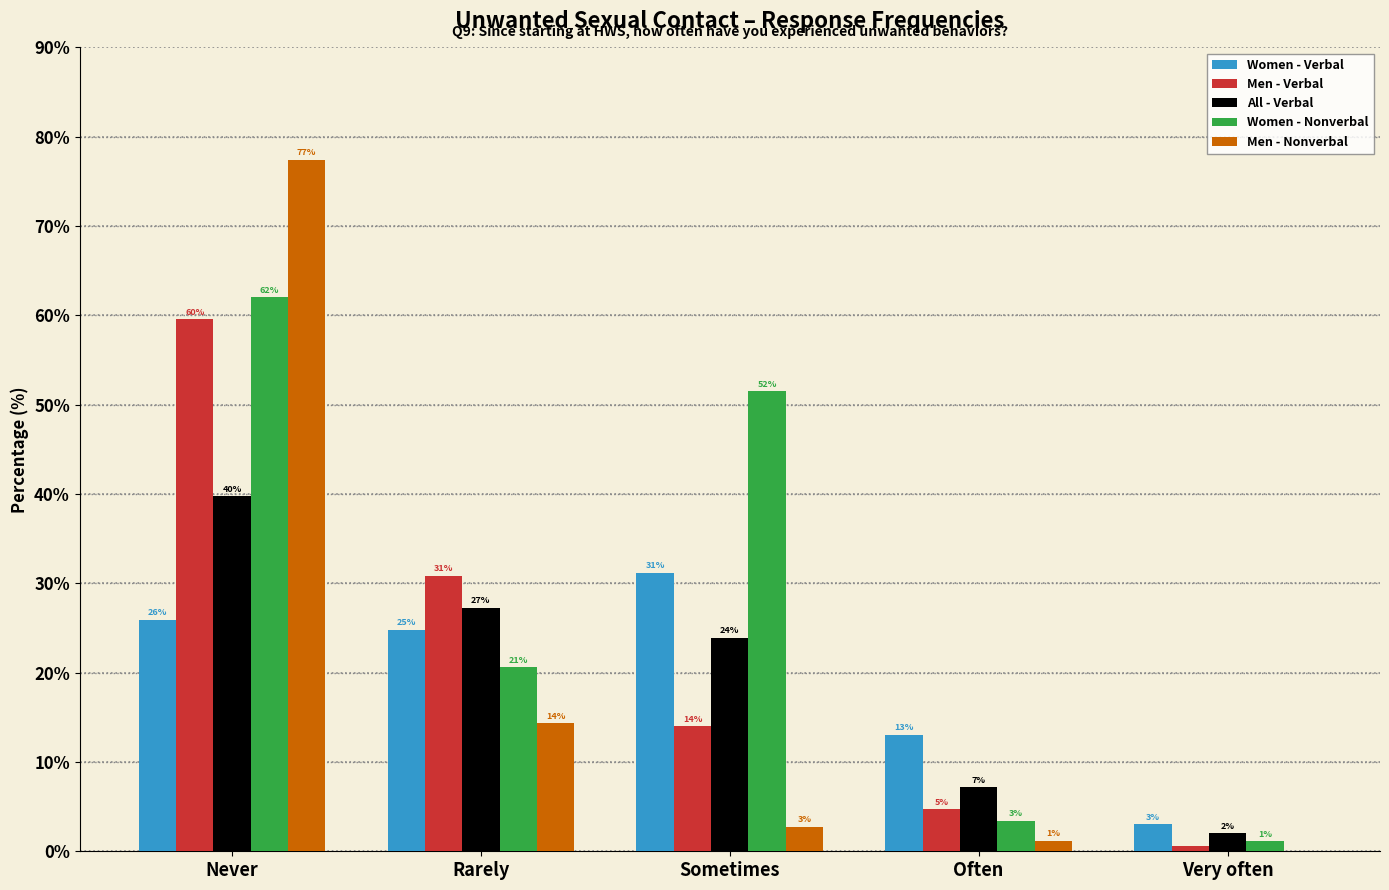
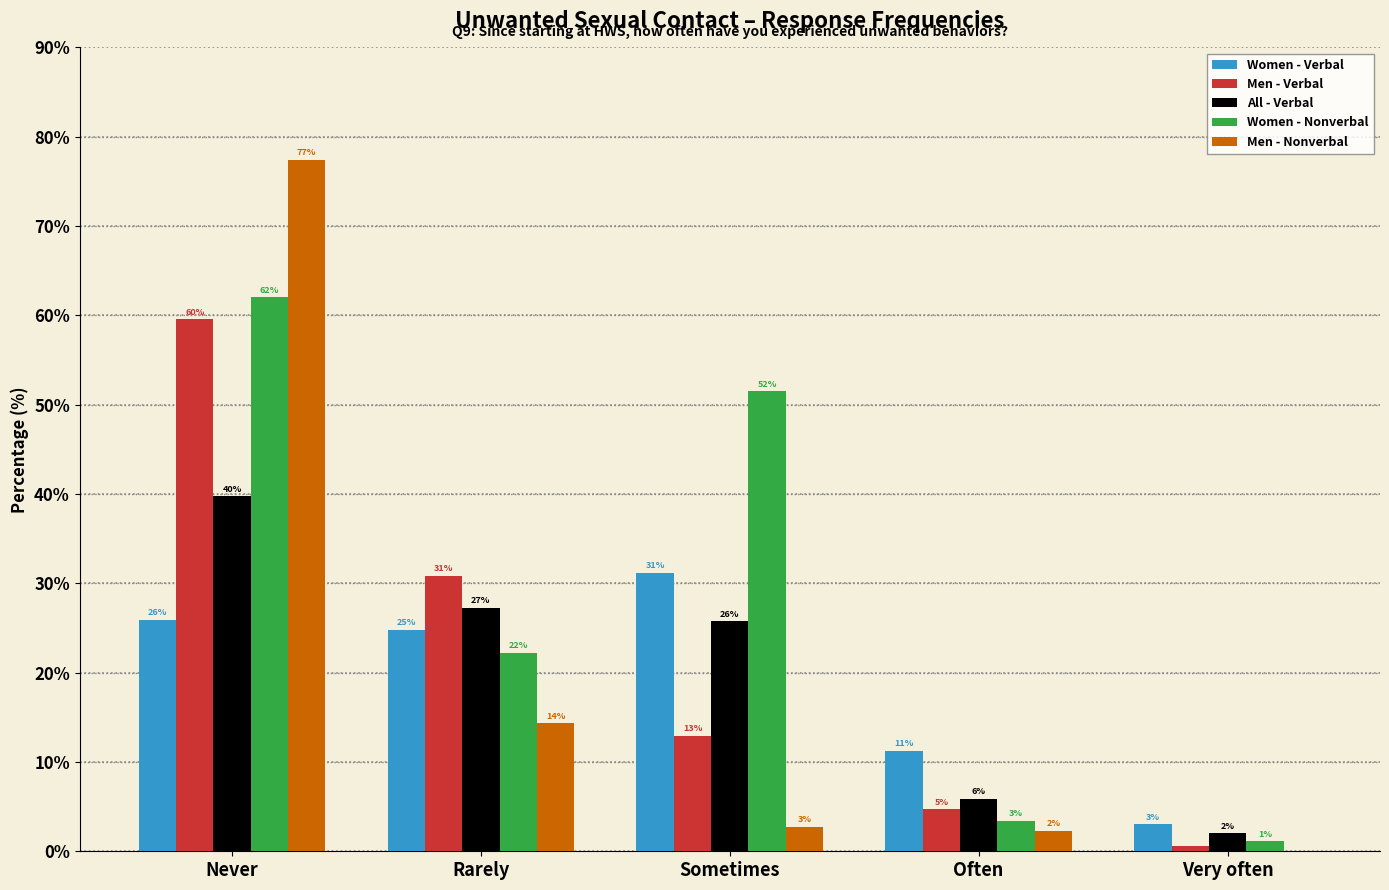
  {
    "Women - Verbal": {
      "Never": "26%",
      "Rarely": "25%",
      "Sometimes": "31%",
-     "Often": "13%",
+     "Often": "11%",
      "Very often": "3%"
    },
    "Men - Verbal": {
      "Never": "60%",
      "Rarely": "31%",
-     "Sometimes": "14%",
+     "Sometimes": "13%",
      "Often": "5%"
    },
    "All - Verbal": {
      "Never": "40%",
      "Rarely": "27%",
-     "Sometimes": "24%",
-     "Often": "7%",
+     "Sometimes": "26%",
+     "Often": "6%",
      "Very often": "2%"
    },
    "Women - Nonverbal": {
      "Never": "62%",
-     "Rarely": "21%",
+     "Rarely": "22%",
      "Sometimes": "52%",
      "Often": "3%",
      "Very often": "1%"
    },
    "Men - Nonverbal": {
      "Never": "77%",
      "Rarely": "14%",
      "Sometimes": "3%",
-     "Often": "1%"
+     "Often": "2%"
    }
  }
